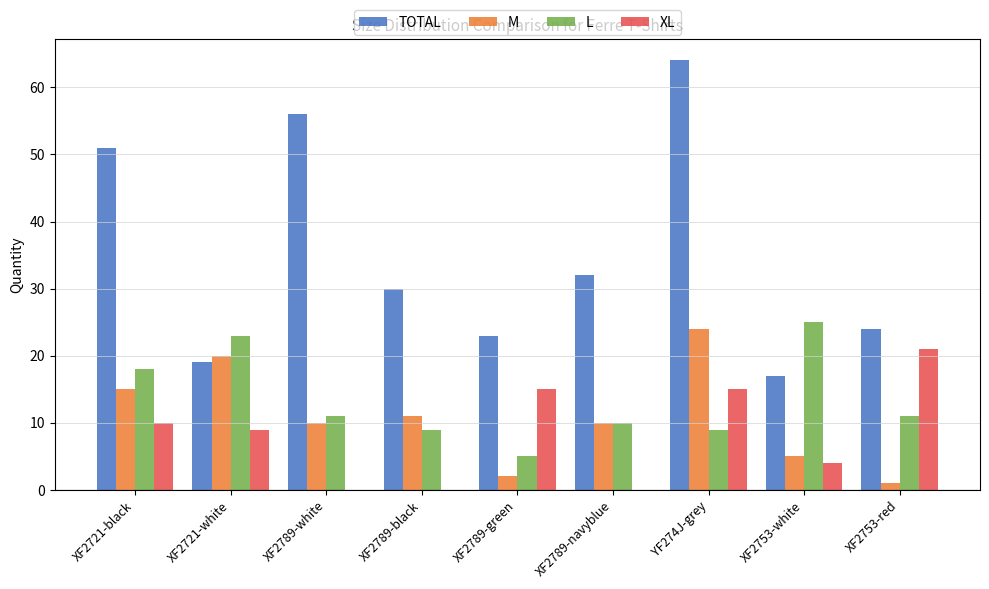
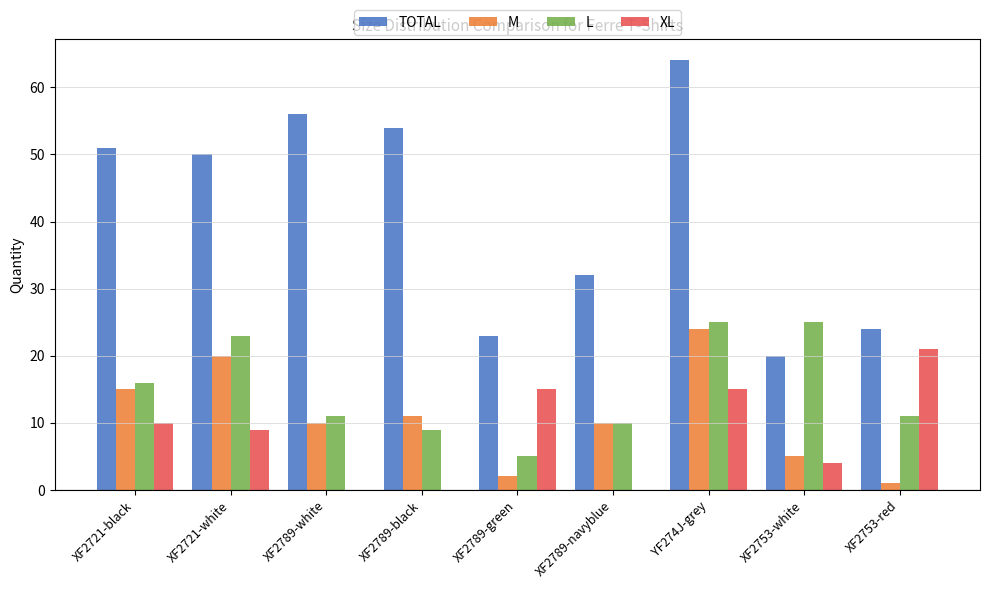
  {
    "TOTAL": {
      "XF2721-black": 51,
-     "XF2721-white": 19,
+     "XF2721-white": 50,
      "XF2789-white": 56,
-     "XF2789-black": 30,
+     "XF2789-black": 54,
      "XF2789-green": 23,
      "XF2789-navyblue": 32,
      "YF274J-grey": 64,
-     "XF2753-white": 17,
+     "XF2753-white": 20,
      "XF2753-red": 24
    },
    "L": {
-     "XF2721-black": 18,
+     "XF2721-black": 16,
      "XF2721-white": 23,
      "XF2789-white": 11,
      "XF2789-black": 9,
      "XF2789-green": 5,
      "XF2789-navyblue": 10,
-     "YF274J-grey": 9,
+     "YF274J-grey": 25,
      "XF2753-white": 25,
      "XF2753-red": 11
    }
  }
